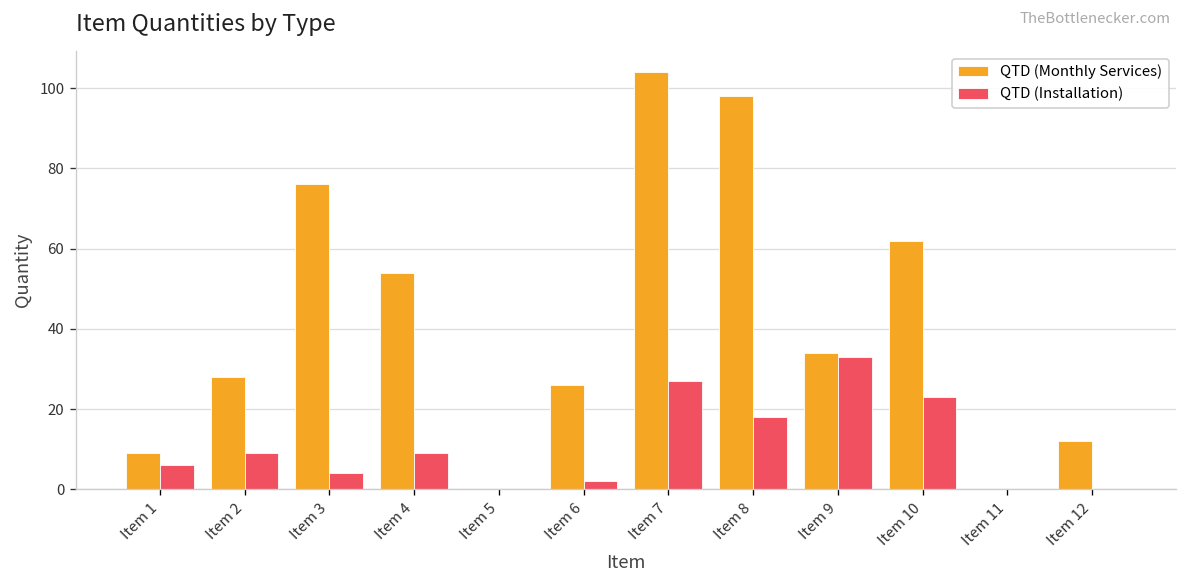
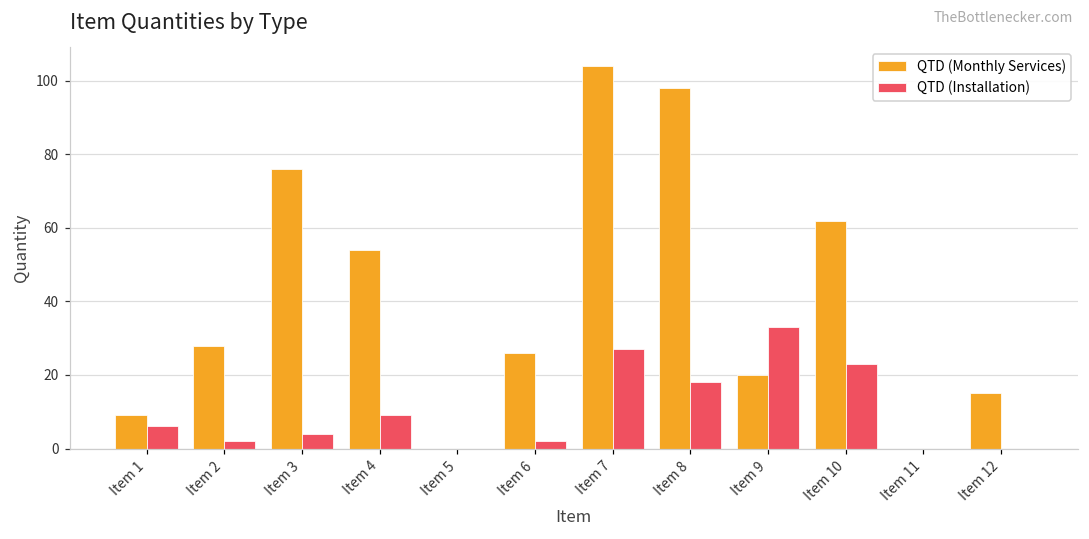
  {
    "QTD (Monthly Services)": {
      "Item 1": 9,
      "Item 2": 28,
      "Item 3": 76,
      "Item 4": 54,
      "Item 5": 0,
      "Item 6": 26,
      "Item 7": 104,
      "Item 8": 98,
-     "Item 9": 34,
+     "Item 9": 20,
      "Item 10": 62,
      "Item 11": 0,
-     "Item 12": 12
+     "Item 12": 15
    },
    "QTD (Installation)": {
      "Item 1": 6,
-     "Item 2": 9,
+     "Item 2": 2,
      "Item 3": 4,
      "Item 4": 9,
      "Item 5": 0,
      "Item 6": 2,
      "Item 7": 27,
      "Item 8": 18,
      "Item 9": 33,
      "Item 10": 23,
      "Item 11": 0,
      "Item 12": 0
    }
  }
